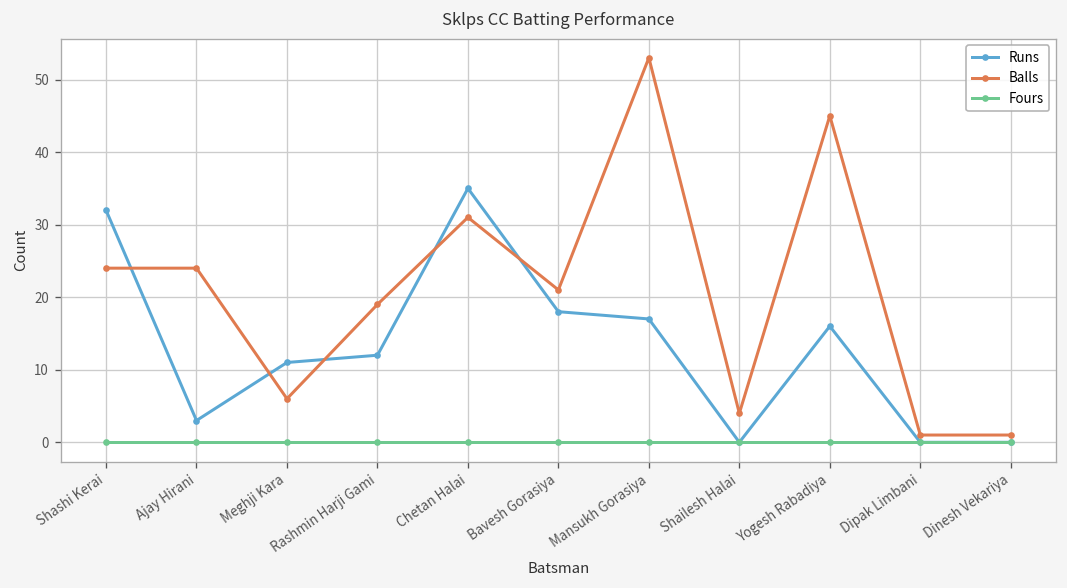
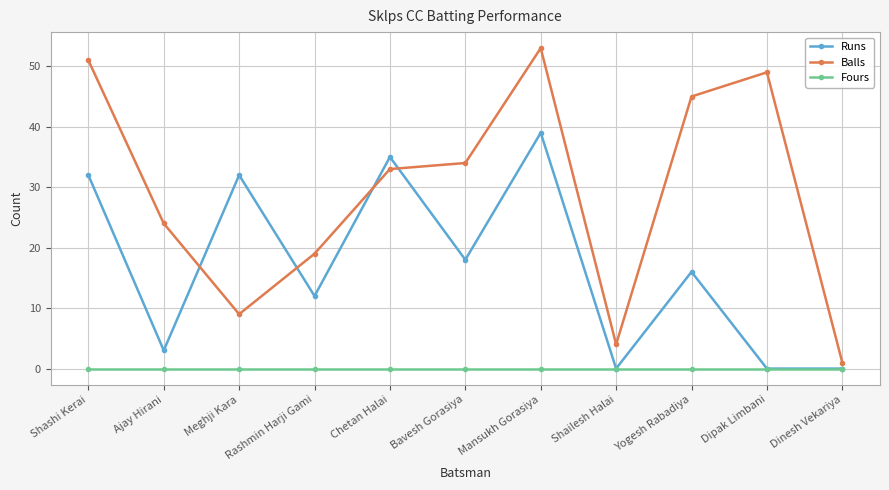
  {
    "Runs": {
      "Shashi Kerai": 32,
      "Ajay Hirani": 3,
-     "Meghji Kara": 11,
+     "Meghji Kara": 32,
      "Rashmin Harji Gami": 12,
      "Chetan Halai": 35,
      "Bavesh Gorasiya": 18,
-     "Mansukh Gorasiya": 17,
+     "Mansukh Gorasiya": 39,
      "Yogesh Rabadiya": 16
    },
    "Balls": {
-     "Shashi Kerai": 24,
+     "Shashi Kerai": 51,
      "Ajay Hirani": 24,
-     "Meghji Kara": 6,
+     "Meghji Kara": 9,
      "Rashmin Harji Gami": 19,
-     "Chetan Halai": 31,
-     "Bavesh Gorasiya": 21,
+     "Chetan Halai": 33,
+     "Bavesh Gorasiya": 34,
      "Mansukh Gorasiya": 53,
      "Shailesh Halai": 4,
      "Yogesh Rabadiya": 45,
-     "Dipak Limbani": 1,
+     "Dipak Limbani": 49,
      "Dinesh Vekariya": 1
    },
    "Fours": {
      "Shashi Kerai": 0,
      "Ajay Hirani": 0,
      "Meghji Kara": 0,
      "Rashmin Harji Gami": 0,
      "Chetan Halai": 0,
      "Bavesh Gorasiya": 0,
      "Mansukh Gorasiya": 0,
      "Yogesh Rabadiya": 0
    }
  }
